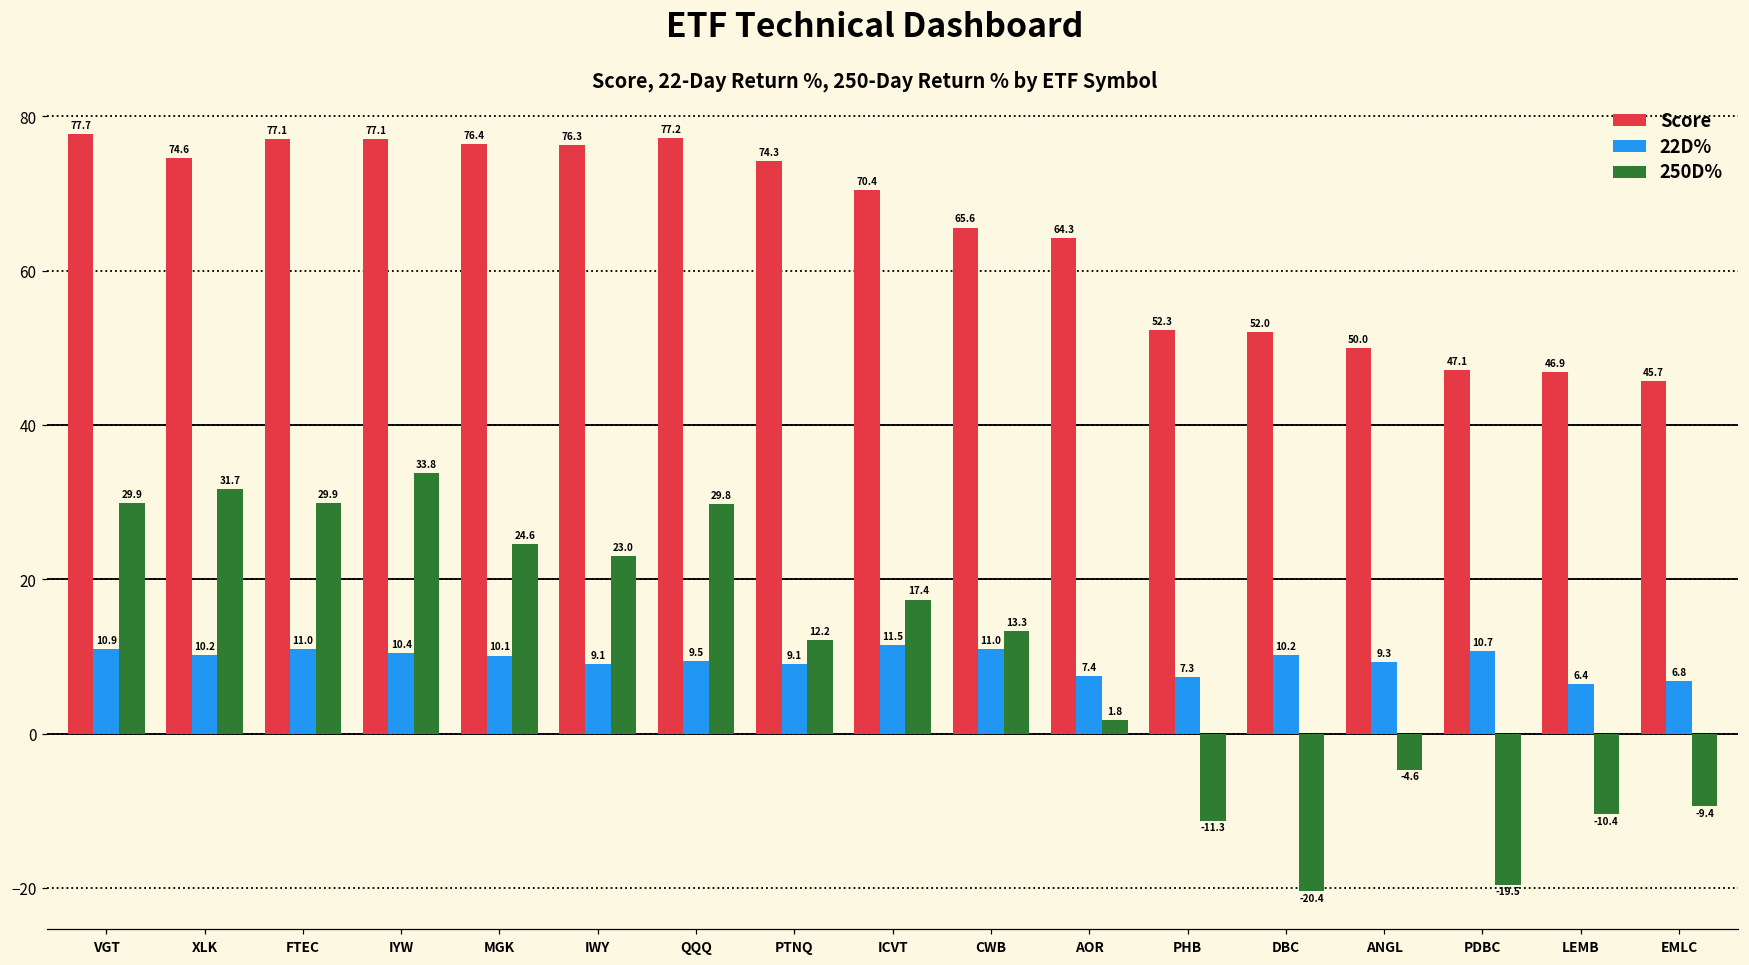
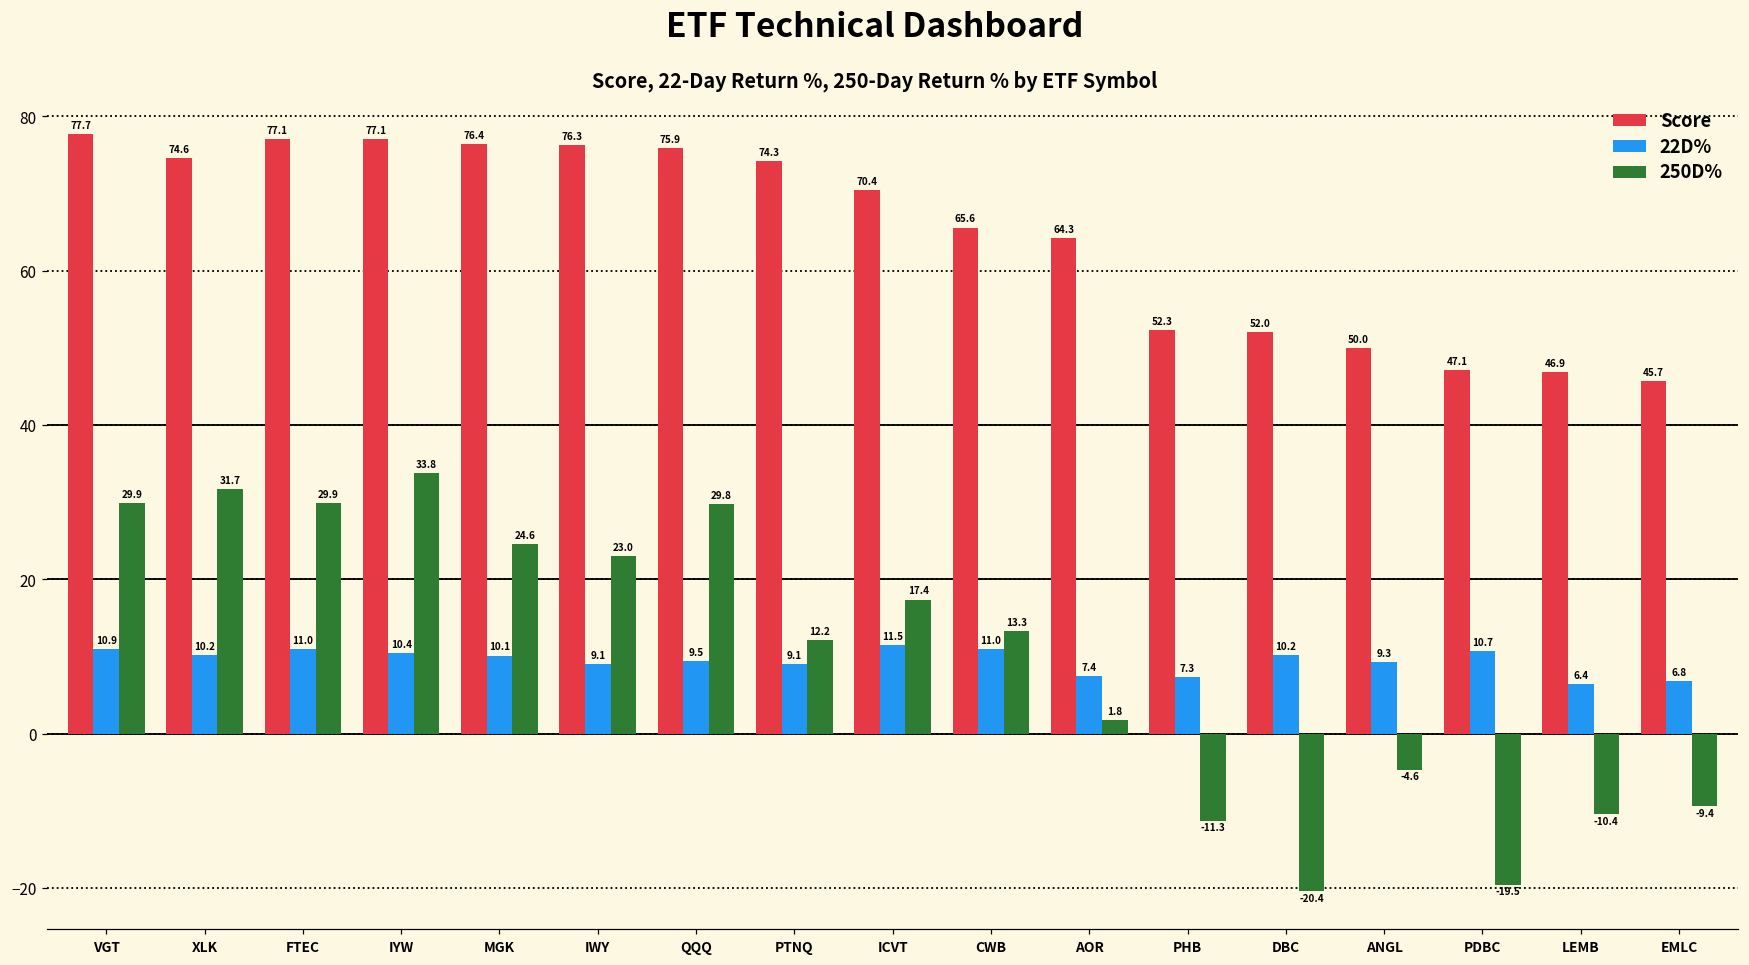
  {
    "Score": {
      "VGT": 77.7,
      "XLK": 74.6,
      "FTEC": 77.1,
      "IYW": 77.1,
      "MGK": 76.4,
      "IWY": 76.3,
-     "QQQ": 77.2,
+     "QQQ": 75.9,
      "PTNQ": 74.3,
      "ICVT": 70.4,
      "CWB": 65.6,
      "AOR": 64.3,
      "PHB": 52.3,
      "DBC": 52.0,
      "ANGL": 50.0,
      "PDBC": 47.1,
      "LEMB": 46.9,
      "EMLC": 45.7
    },
    "22D%": {
      "VGT": 10.9,
      "XLK": 10.2,
      "FTEC": 11.0,
      "IYW": 10.4,
      "MGK": 10.1,
      "IWY": 9.1,
      "QQQ": 9.5,
      "PTNQ": 9.1,
      "ICVT": 11.5,
      "CWB": 11.0,
      "AOR": 7.4,
      "PHB": 7.3,
      "DBC": 10.2,
      "ANGL": 9.3,
      "PDBC": 10.7,
      "LEMB": 6.4,
      "EMLC": 6.8
    },
    "250D%": {
      "VGT": 29.9,
      "XLK": 31.7,
      "FTEC": 29.9,
      "IYW": 33.8,
      "MGK": 24.6,
      "IWY": 23.0,
      "QQQ": 29.8,
      "PTNQ": 12.2,
      "ICVT": 17.4,
      "CWB": 13.3,
      "AOR": 1.8,
      "PHB": -11.3,
      "DBC": -20.4,
      "ANGL": -4.6,
      "PDBC": -19.5,
      "LEMB": -10.4,
      "EMLC": -9.4
    }
  }
